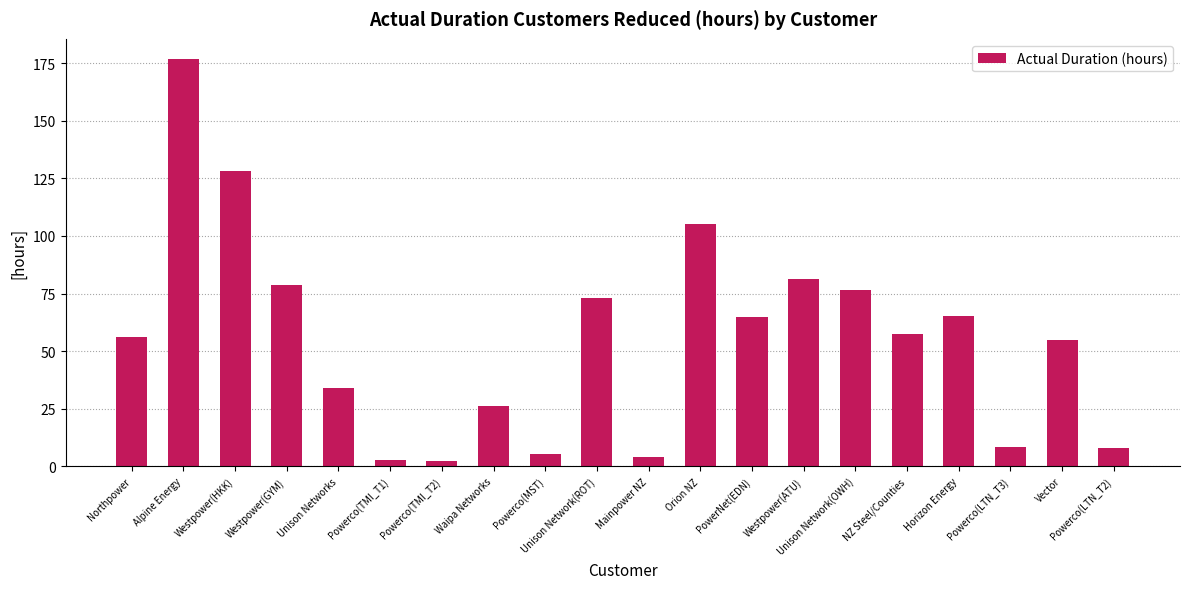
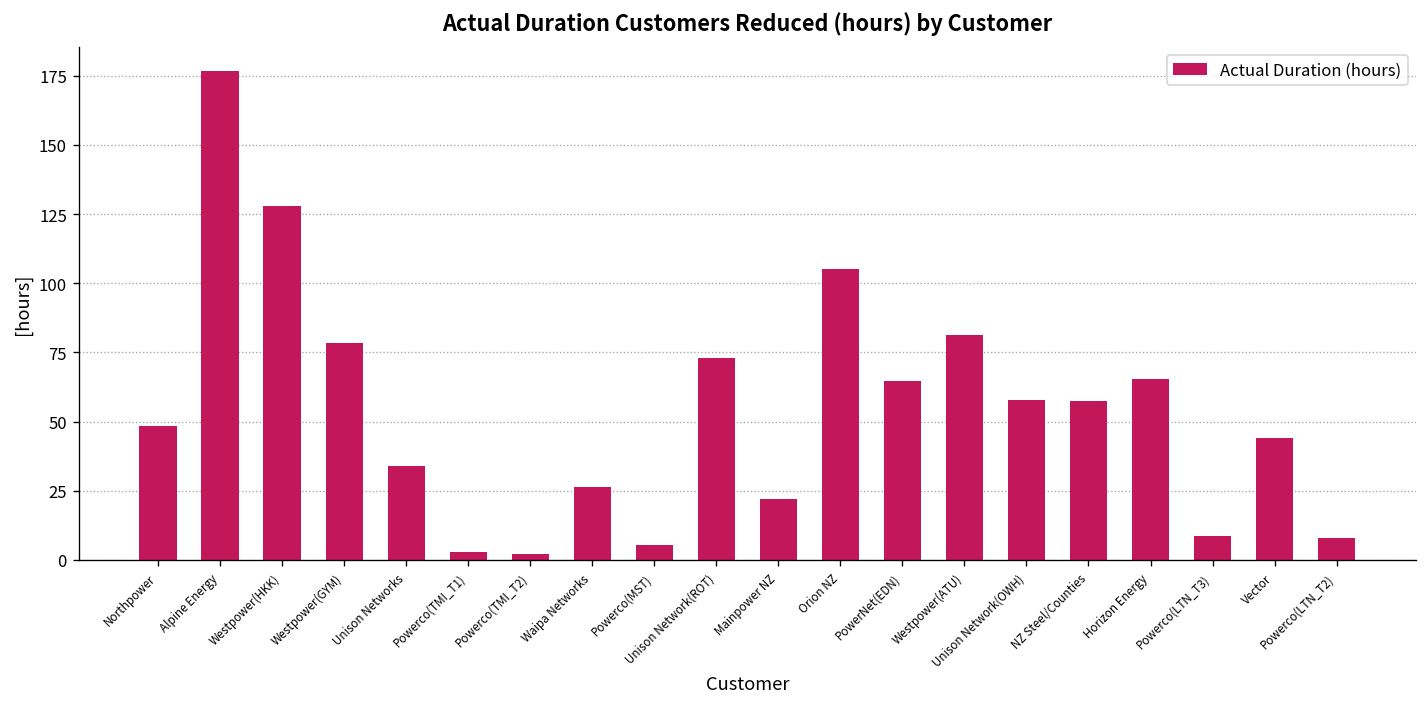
  {
-   "Northpower": 56,
+   "Northpower": 49,
    "Alpine Energy": 177,
    "Westpower(HKK)": 128,
    "Westpower(GYM)": 79,
    "Unison Networks": 34,
    "Powerco(TMI_T1)": 3,
    "Powerco(TMI_T2)": 2,
    "Waipa Networks": 26,
    "Powerco(MST)": 5,
    "Unison Network(ROT)": 73,
-   "Mainpower NZ": 4,
+   "Mainpower NZ": 22,
    "Orion NZ": 105,
    "PowerNet(EDN)": 65,
    "Westpower(ATU)": 81,
-   "Unison Network(OWH)": 76,
+   "Unison Network(OWH)": 58,
    "NZ Steel/Counties": 58,
    "Horizon Energy": 65,
    "Powerco(LTN_T3)": 8,
-   "Vector": 55,
+   "Vector": 44,
    "Powerco(LTN_T2)": 8
  }
